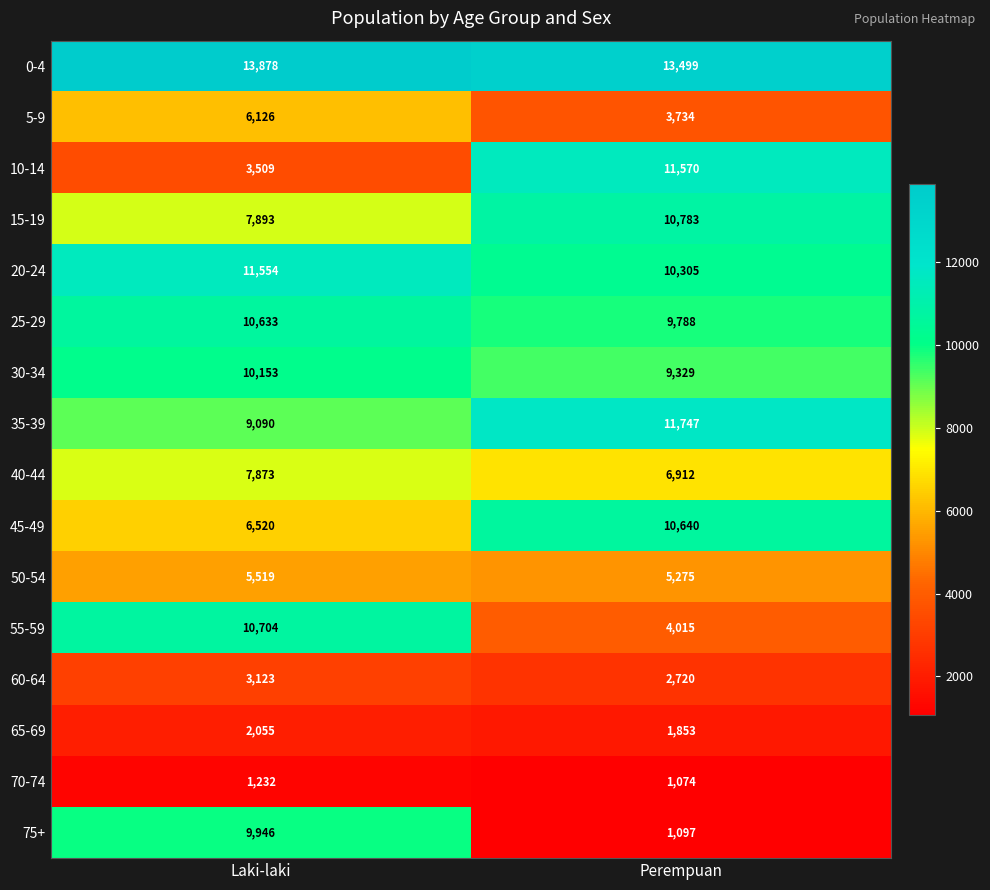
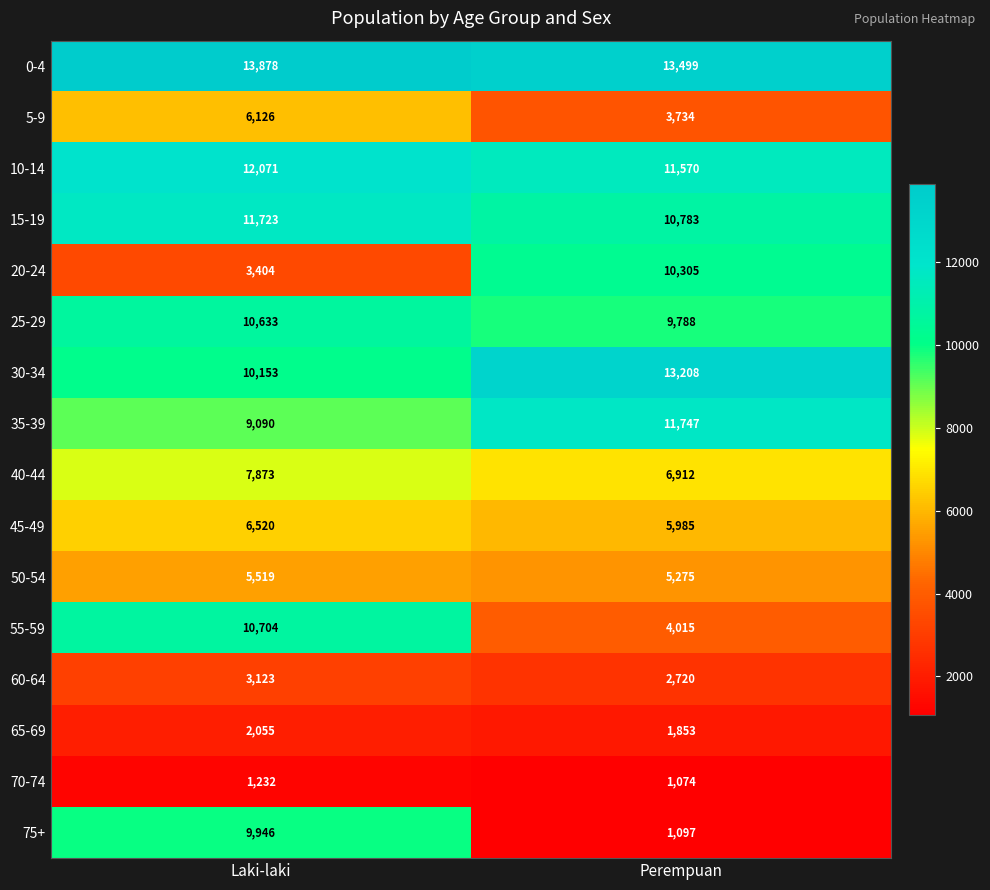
  {
    "0-4": {
      "Laki-laki": "13,878",
      "Perempuan": "13,499"
    },
    "5-9": {
      "Laki-laki": "6,126",
      "Perempuan": "3,734"
    },
    "10-14": {
-     "Laki-laki": "3,509",
+     "Laki-laki": "12,071",
      "Perempuan": "11,570"
    },
    "15-19": {
-     "Laki-laki": "7,893",
+     "Laki-laki": "11,723",
      "Perempuan": "10,783"
    },
    "20-24": {
-     "Laki-laki": "11,554",
+     "Laki-laki": "3,404",
      "Perempuan": "10,305"
    },
    "25-29": {
      "Laki-laki": "10,633",
      "Perempuan": "9,788"
    },
    "30-34": {
      "Laki-laki": "10,153",
-     "Perempuan": "9,329"
+     "Perempuan": "13,208"
    },
    "35-39": {
      "Laki-laki": "9,090",
      "Perempuan": "11,747"
    },
    "40-44": {
      "Laki-laki": "7,873",
      "Perempuan": "6,912"
    },
    "45-49": {
      "Laki-laki": "6,520",
-     "Perempuan": "10,640"
+     "Perempuan": "5,985"
    },
    "50-54": {
      "Laki-laki": "5,519",
      "Perempuan": "5,275"
    },
    "55-59": {
      "Laki-laki": "10,704",
      "Perempuan": "4,015"
    },
    "60-64": {
      "Laki-laki": "3,123",
      "Perempuan": "2,720"
    },
    "65-69": {
      "Laki-laki": "2,055",
      "Perempuan": "1,853"
    },
    "70-74": {
      "Laki-laki": "1,232",
      "Perempuan": "1,074"
    },
    "75+": {
      "Laki-laki": "9,946",
      "Perempuan": "1,097"
    }
  }
